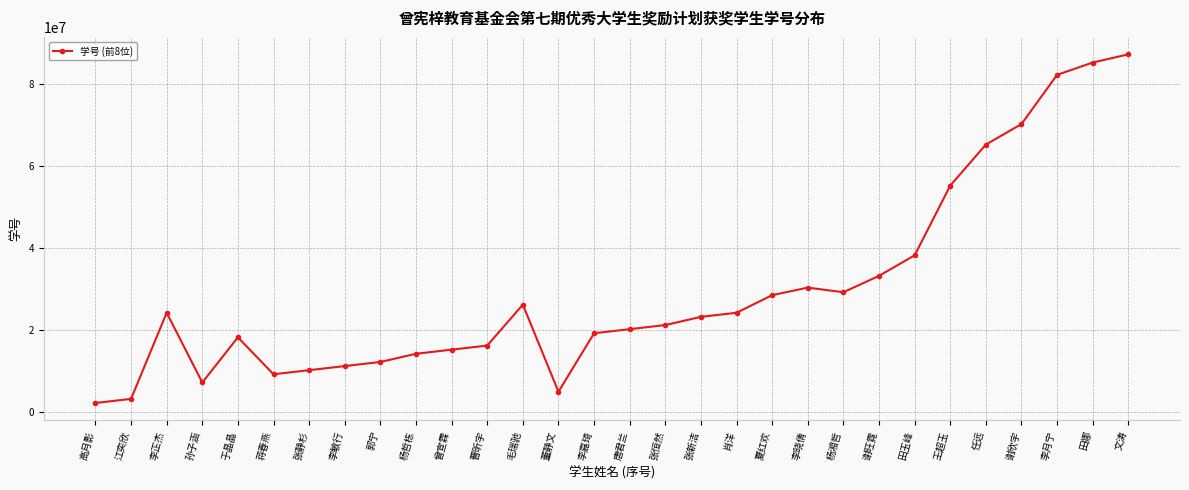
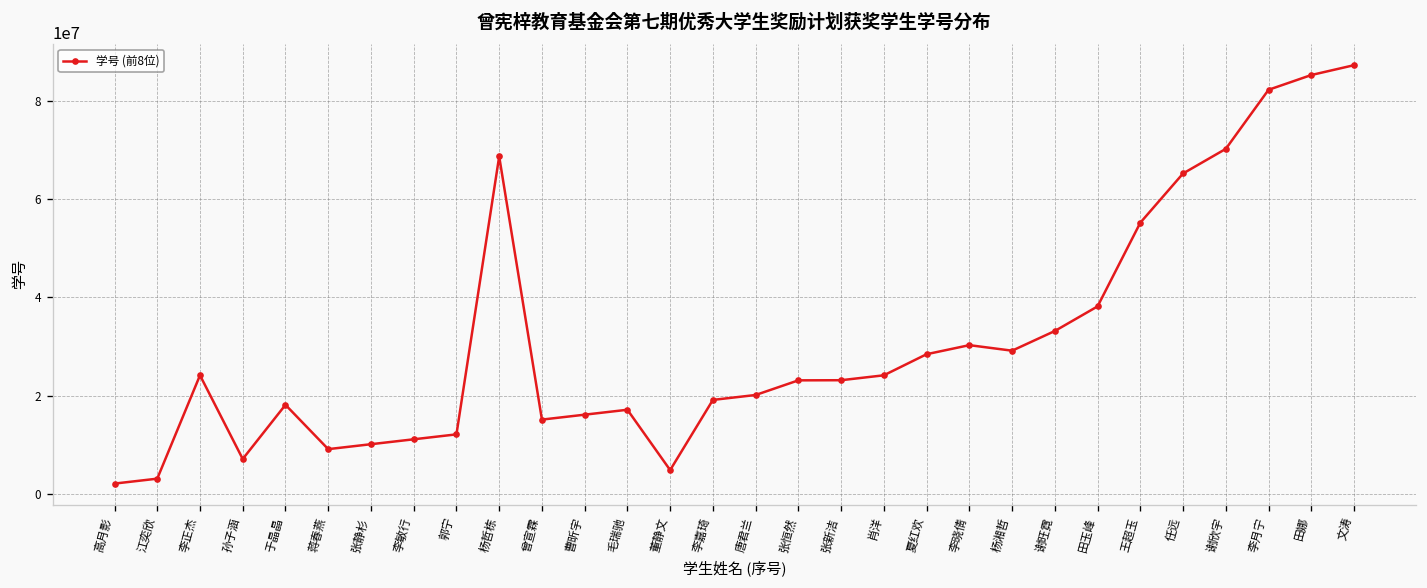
  {
    "高月影": 2000000,
    "江奕欣": 3000000,
    "李正杰": 24000000,
    "孙子涵": 7000000,
    "于晶晶": 18000000,
    "蒋春燕": 9000000,
    "张静杉": 10000000,
    "李敏行": 11000000,
    "郭宁": 12000000,
-   "杨哲栋": 14000000,
+   "杨哲栋": 69000000,
    "曾宣霖": 15000000,
    "曹昕宇": 16000000,
-   "毛瑞驰": 26000000,
+   "毛瑞驰": 17000000,
    "董静文": 5000000,
    "李嘉琦": 19000000,
    "唐君兰": 20000000,
-   "张恒然": 21000000,
+   "张恒然": 23000000,
    "张新洁": 23000000,
    "肖洋": 24000000,
    "夏红欢": 28000000,
    "李晓倩": 30000000,
    "杨湘哲": 29000000,
    "谢旺霓": 33000000,
    "田玉峰": 38000000,
    "王超玉": 55000000,
    "任远": 65000000,
    "谢欣宇": 70000000,
    "李月宁": 82000000,
    "田娜": 85000000,
    "文涛": 87000000
  }
